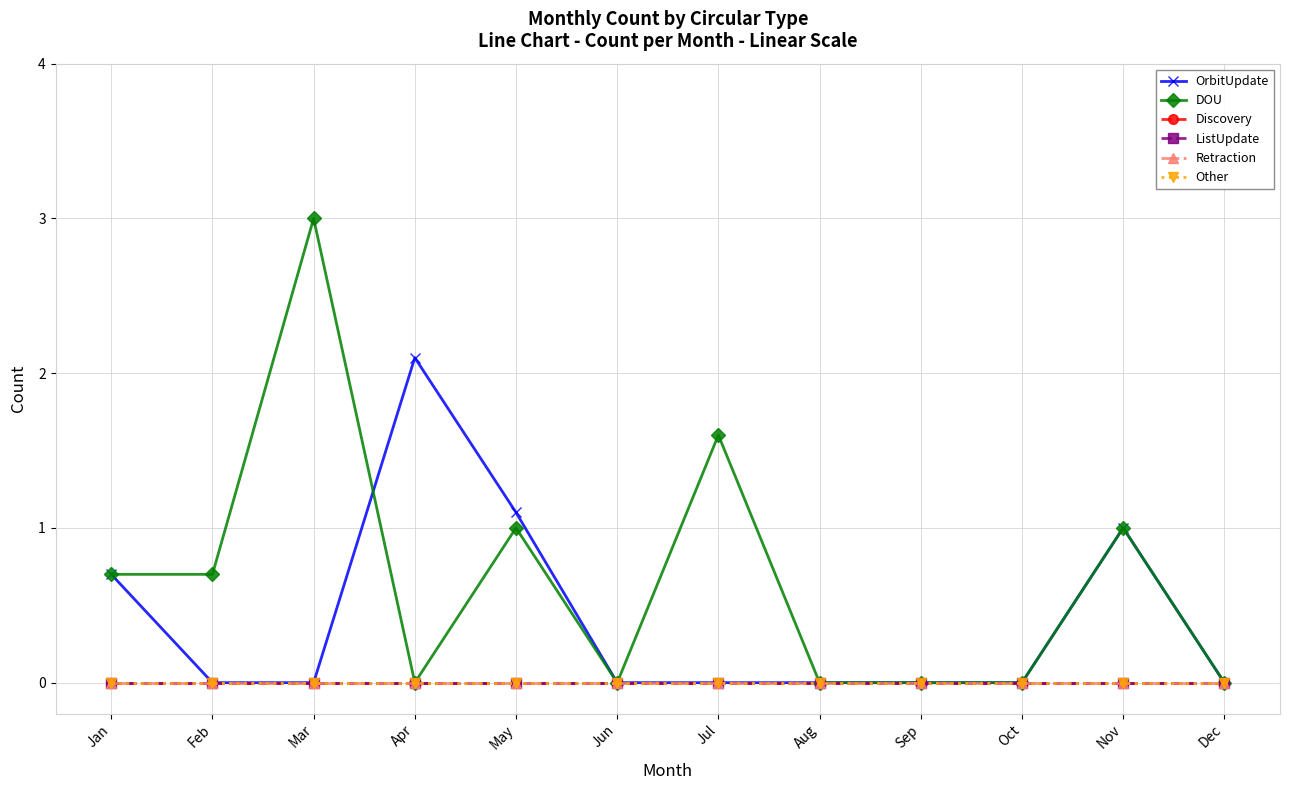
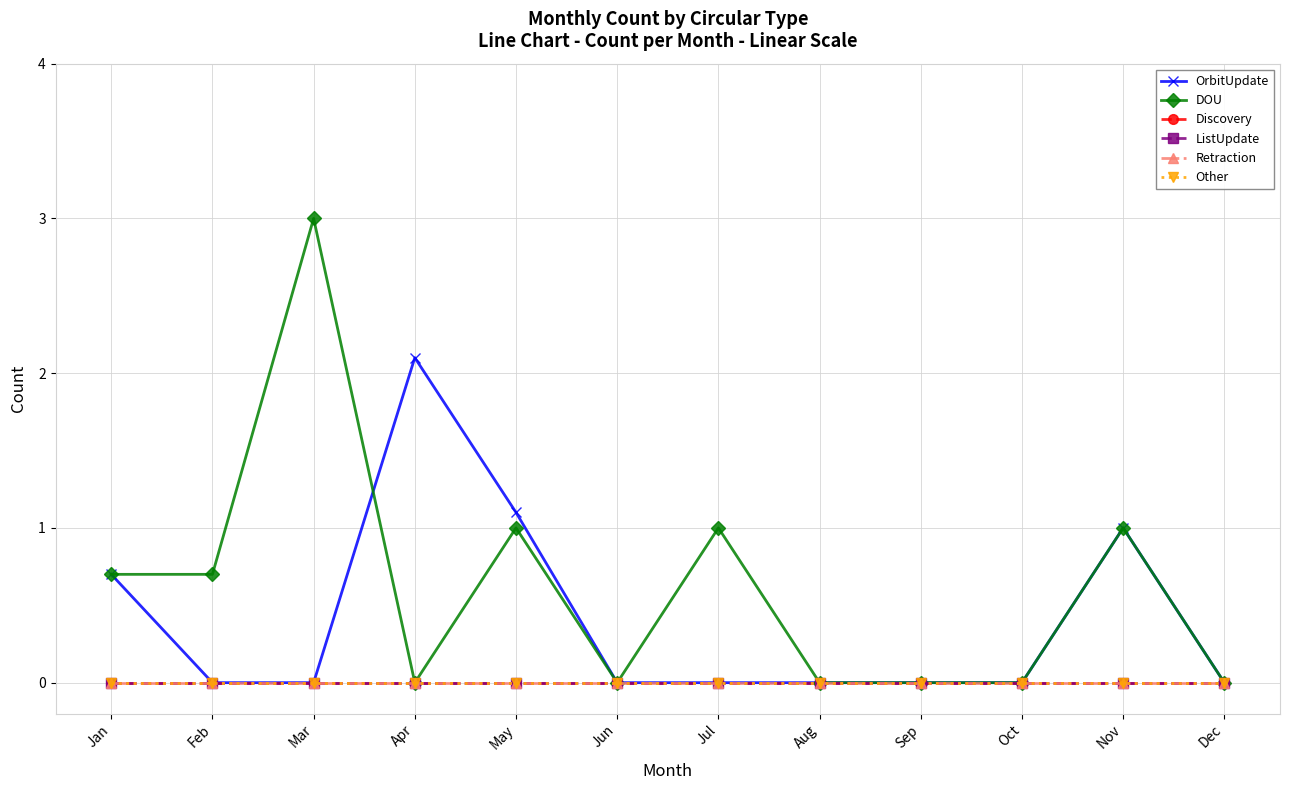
  {
    "OrbitUpdate": {
      "Apr": 2.1,
      "May": 1.1
    },
    "DOU": {
      "Feb": 0.7,
      "Mar": 3.0,
      "May": 1.0,
-     "Jul": 1.6
+     "Jul": 1.0
    },
    "Other": {
      "Jan": 0.0,
      "May": 0.0,
      "Nov": 0.0
    }
  }
